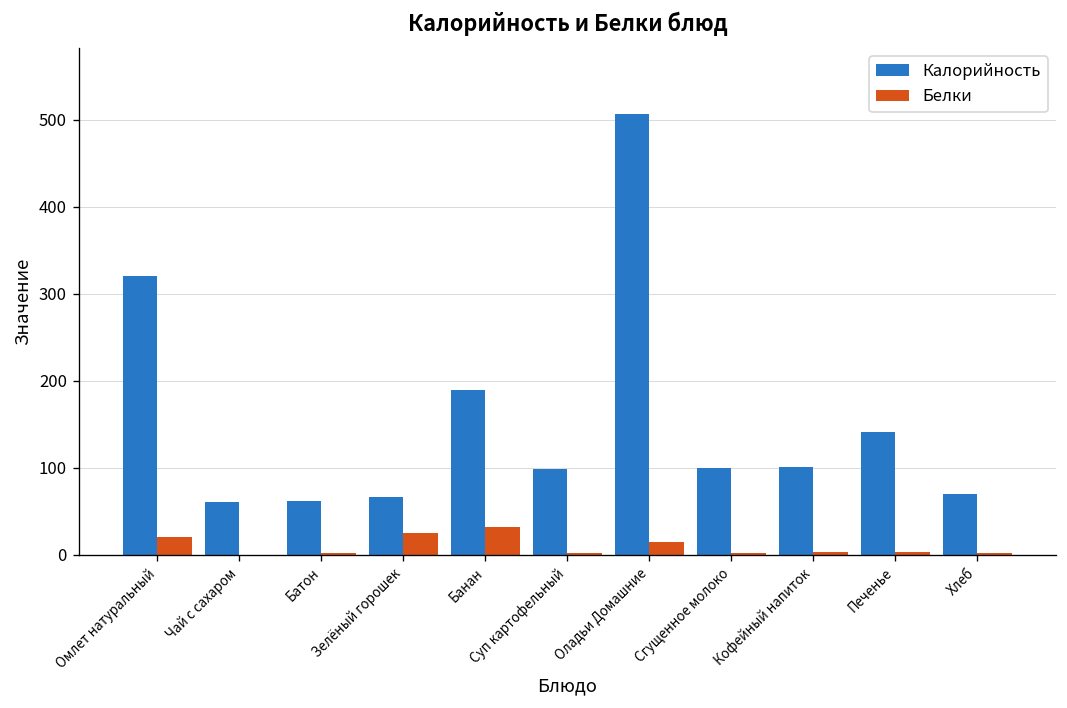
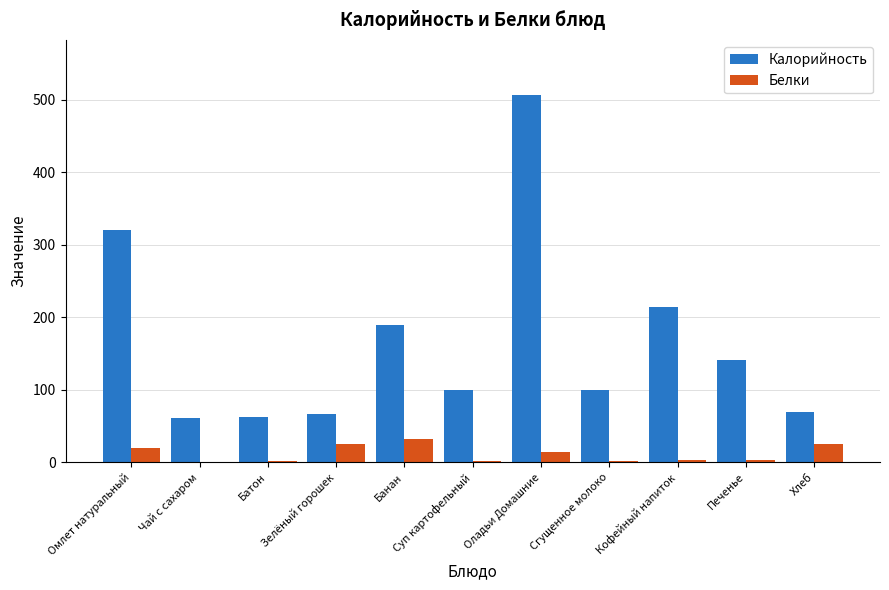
  {
    "Калорийность": {
      "Омлет натуральный": 320,
      "Чай с сахаром": 60,
      "Батон": 60,
      "Зелёный горошек": 70,
      "Банан": 190,
      "Суп картофельный": 100,
      "Оладьи Домашние": 510,
      "Сгущенное молоко": 100,
-     "Кофейный напиток": 100,
+     "Кофейный напиток": 210,
      "Печенье": 140,
      "Хлеб": 70
    },
    "Белки": {
      "Омлет натуральный": 20,
      "Зелёный горошек": 30,
      "Банан": 30,
      "Оладьи Домашние": 10,
-     "Хлеб": 0
+     "Хлеб": 30
    }
  }
